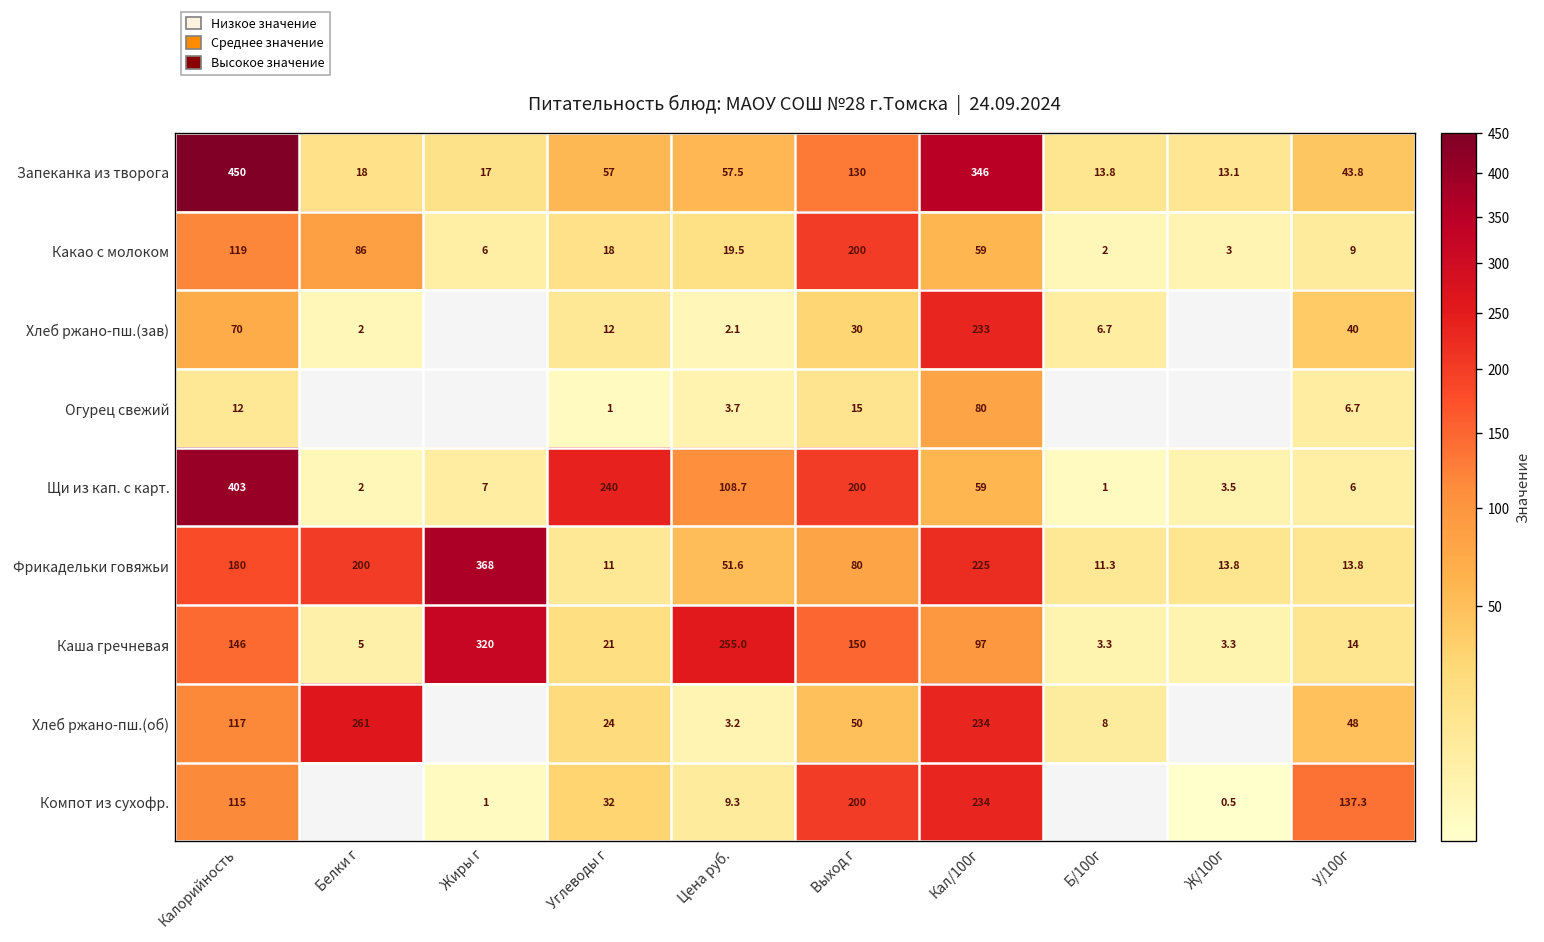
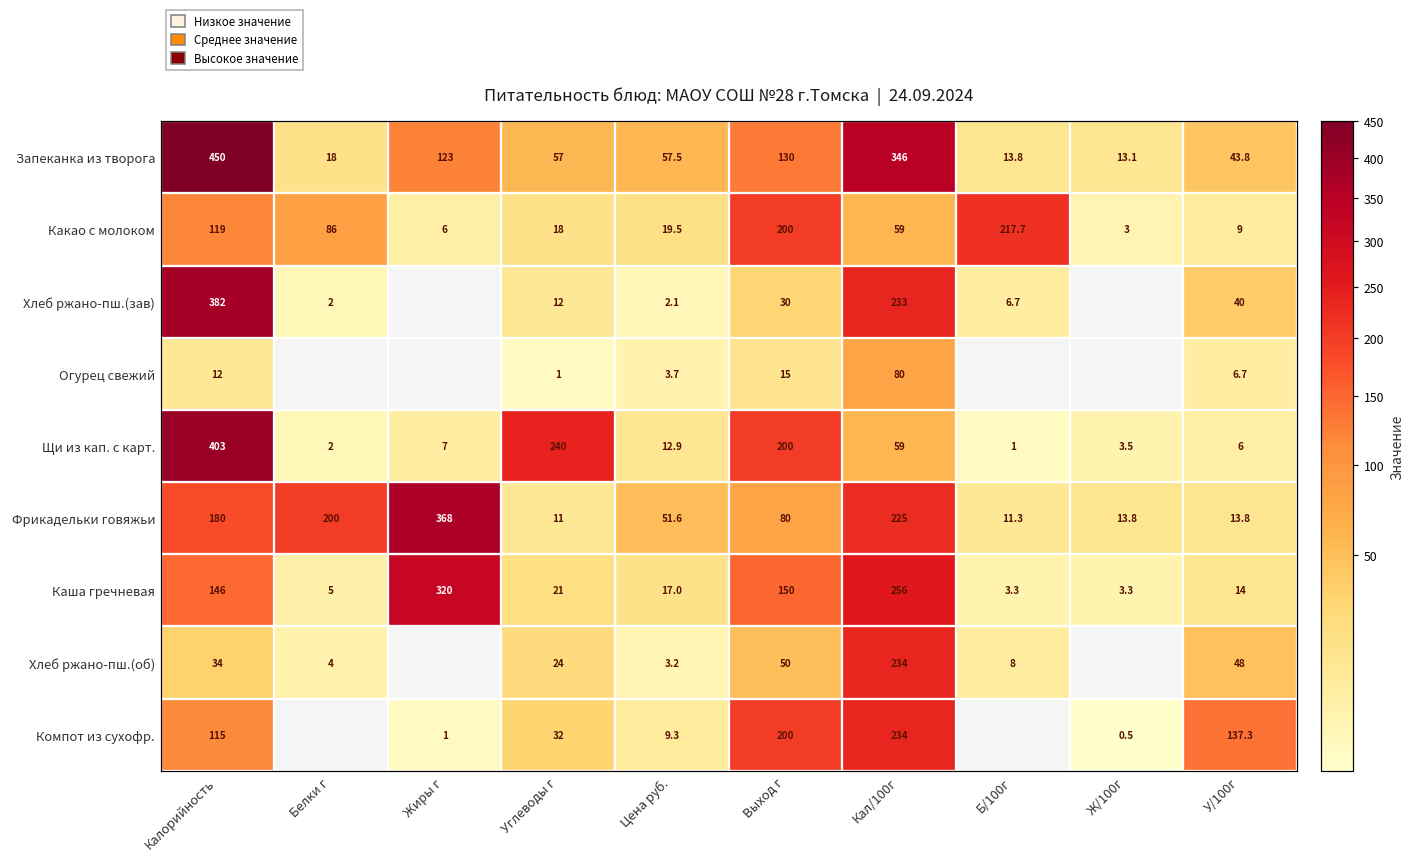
  {
    "Запеканка из творога": {
      "Калорийность": 450,
      "Белки г": 18,
-     "Жиры г": 17,
+     "Жиры г": 123,
      "Углеводы г": 57,
      "Цена руб.": 57.5,
      "Выход г": 130,
      "Кал/100г": 346,
      "Б/100г": 13.8,
      "Ж/100г": 13.1,
      "У/100г": 43.8
    },
    "Какао с молоком": {
      "Калорийность": 119,
      "Белки г": 86,
      "Жиры г": 6,
      "Углеводы г": 18,
      "Цена руб.": 19.5,
      "Выход г": 200,
      "Кал/100г": 59,
-     "Б/100г": 2,
+     "Б/100г": 217.7,
      "Ж/100г": 3,
      "У/100г": 9
    },
    "Хлеб ржано-пш.(зав)": {
-     "Калорийность": 70,
+     "Калорийность": 382,
      "Белки г": 2,
      "Углеводы г": 12,
      "Цена руб.": 2.1,
      "Выход г": 30,
      "Кал/100г": 233,
      "Б/100г": 6.7,
      "У/100г": 40
    },
    "Огурец свежий": {
      "Калорийность": 12,
      "Углеводы г": 1,
      "Цена руб.": 3.7,
      "Выход г": 15,
      "Кал/100г": 80,
      "У/100г": 6.7
    },
    "Щи из кап. с карт.": {
      "Калорийность": 403,
      "Белки г": 2,
      "Жиры г": 7,
      "Углеводы г": 240,
-     "Цена руб.": 108.7,
+     "Цена руб.": 12.9,
      "Выход г": 200,
      "Кал/100г": 59,
      "Б/100г": 1,
      "Ж/100г": 3.5,
      "У/100г": 6
    },
    "Фрикадельки говяжьи": {
      "Калорийность": 180,
      "Белки г": 200,
      "Жиры г": 368,
      "Углеводы г": 11,
      "Цена руб.": 51.6,
      "Выход г": 80,
      "Кал/100г": 225,
      "Б/100г": 11.3,
      "Ж/100г": 13.8,
      "У/100г": 13.8
    },
    "Каша гречневая": {
      "Калорийность": 146,
      "Белки г": 5,
      "Жиры г": 320,
      "Углеводы г": 21,
-     "Цена руб.": 255.0,
+     "Цена руб.": 17.0,
      "Выход г": 150,
-     "Кал/100г": 97,
+     "Кал/100г": 256,
      "Б/100г": 3.3,
      "Ж/100г": 3.3,
      "У/100г": 14
    },
    "Хлеб ржано-пш.(об)": {
-     "Калорийность": 117,
-     "Белки г": 261,
+     "Калорийность": 34,
+     "Белки г": 4,
      "Углеводы г": 24,
      "Цена руб.": 3.2,
      "Выход г": 50,
      "Кал/100г": 234,
      "Б/100г": 8,
      "У/100г": 48
    },
    "Компот из сухофр.": {
      "Калорийность": 115,
      "Жиры г": 1,
      "Углеводы г": 32,
      "Цена руб.": 9.3,
      "Выход г": 200,
      "Кал/100г": 234,
      "Ж/100г": 0.5,
      "У/100г": 137.3
    }
  }
